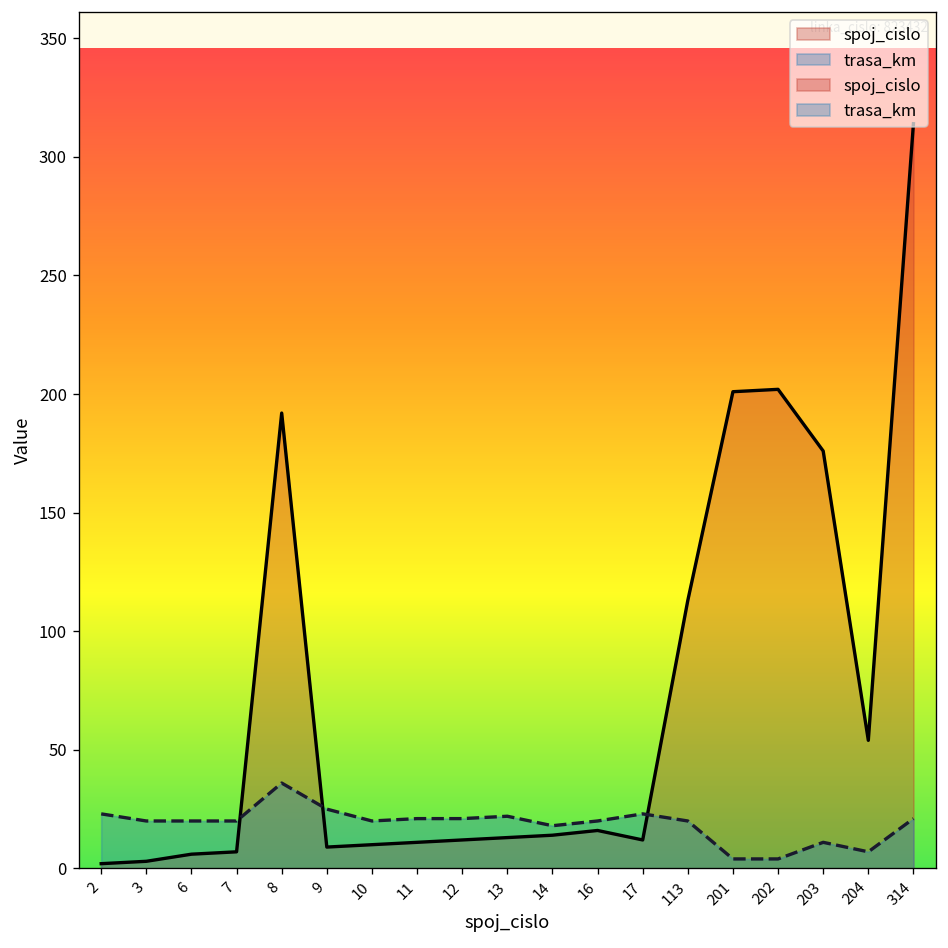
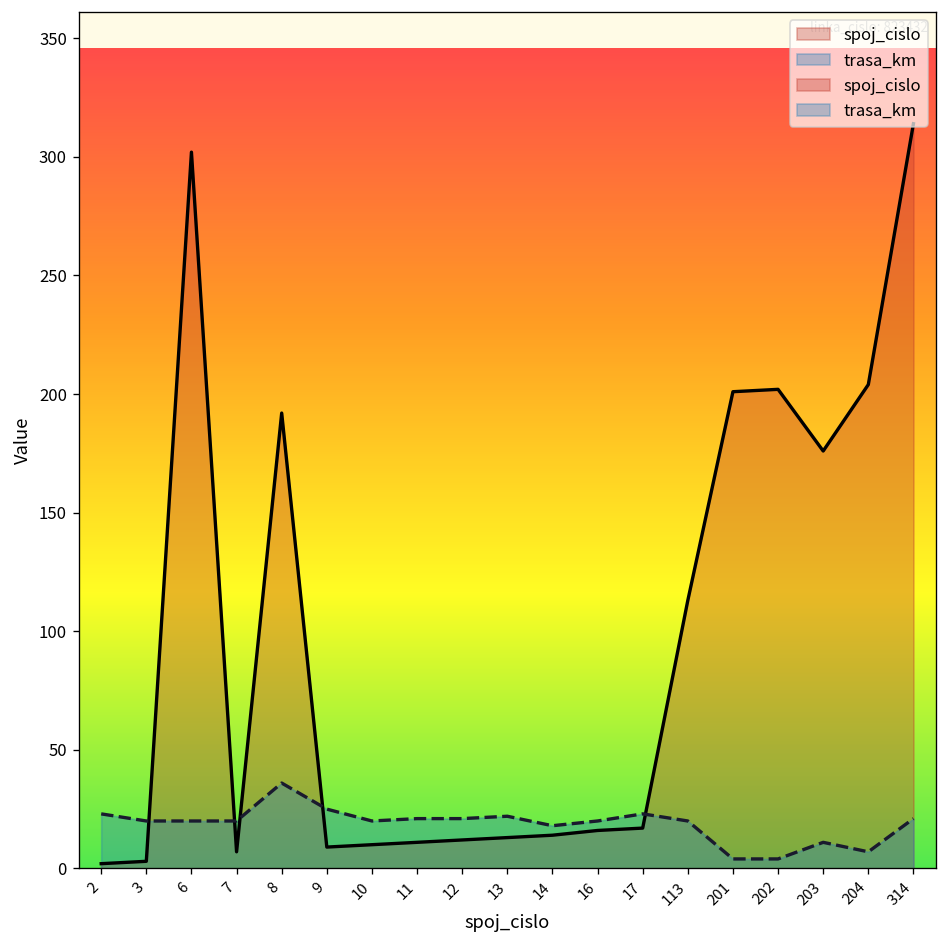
  {
    "spoj_cislo": {
      "2": 2,
      "3": 3,
-     "6": 6,
+     "6": 302,
      "7": 7,
      "8": 192,
      "9": 9,
      "10": 10,
      "11": 11,
      "12": 12,
      "13": 13,
      "14": 14,
      "16": 16,
-     "17": 12,
+     "17": 17,
      "113": 113,
      "201": 201,
      "202": 202,
      "203": 176,
-     "204": 54
+     "204": 204
    },
    "trasa_km": {
      "2": 23,
      "3": 20,
      "6": 20,
      "7": 20,
      "8": 36,
      "9": 25,
      "10": 20,
      "11": 21,
      "12": 21,
      "13": 22,
      "14": 18,
      "16": 20,
      "17": 23,
      "113": 20,
      "201": 4,
      "202": 4,
      "203": 11,
      "204": 7,
      "314": 21
    }
  }
